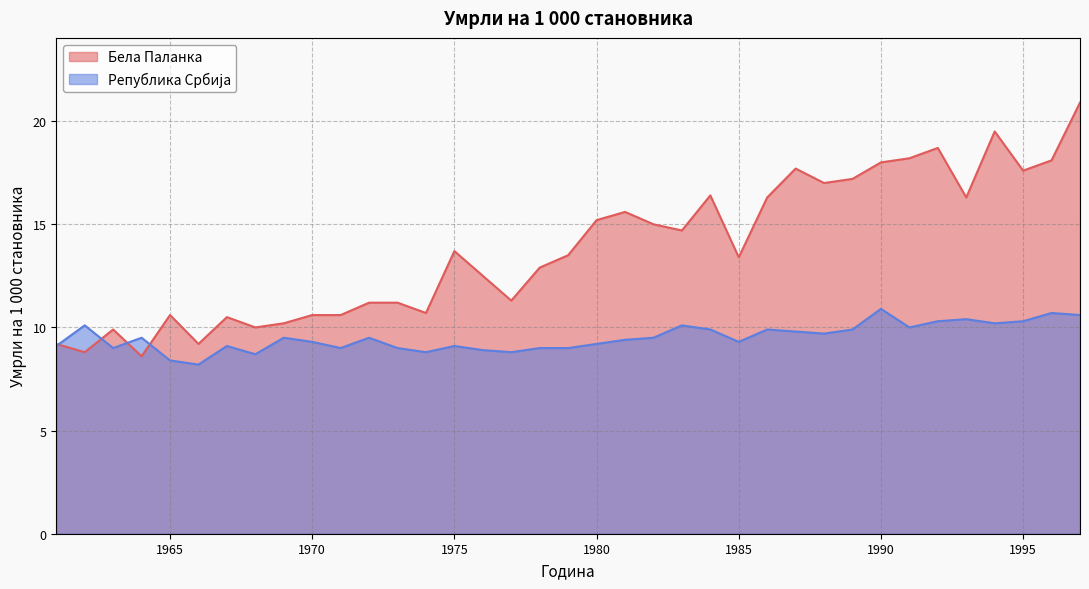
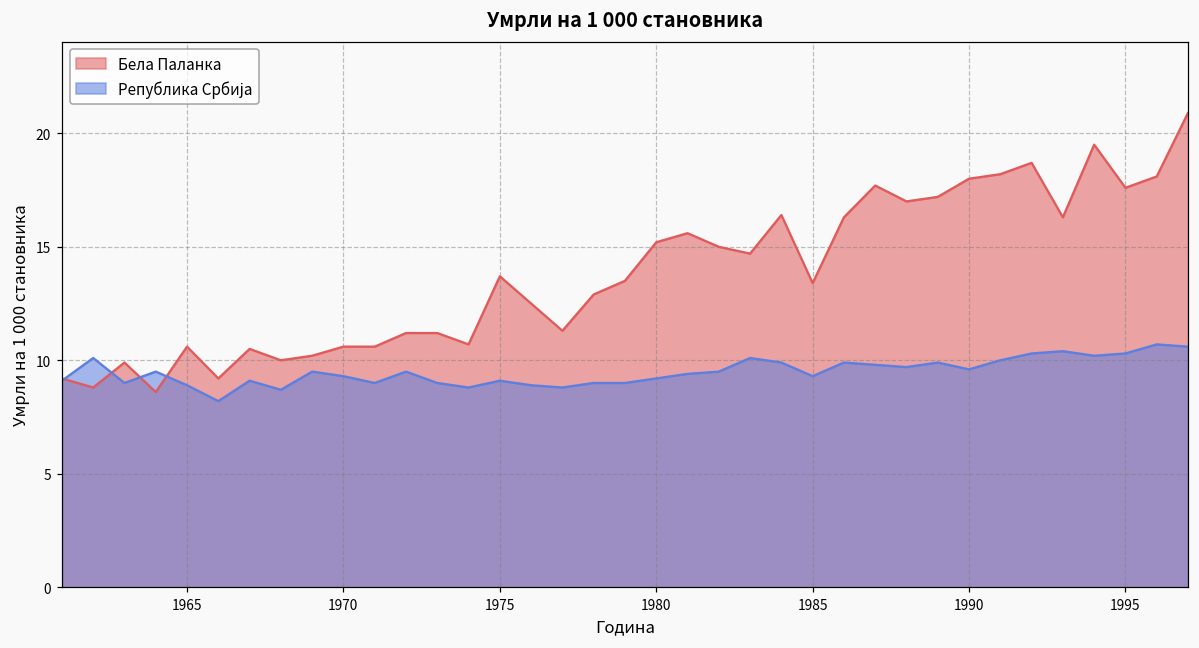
  {
    "Бела Паланка": {
      "1965": 10.6,
      "1970": 10.6,
      "1975": 13.7,
      "1980": 15.2,
      "1985": 13.4,
      "1990": 18.0,
      "1995": 17.6
    },
    "Република Србија": {
-     "1965": 8.4,
+     "1965": 8.9,
      "1970": 9.3,
      "1975": 9.1,
      "1980": 9.2,
      "1985": 9.3,
-     "1990": 10.9,
+     "1990": 9.6,
      "1995": 10.3
    }
  }
